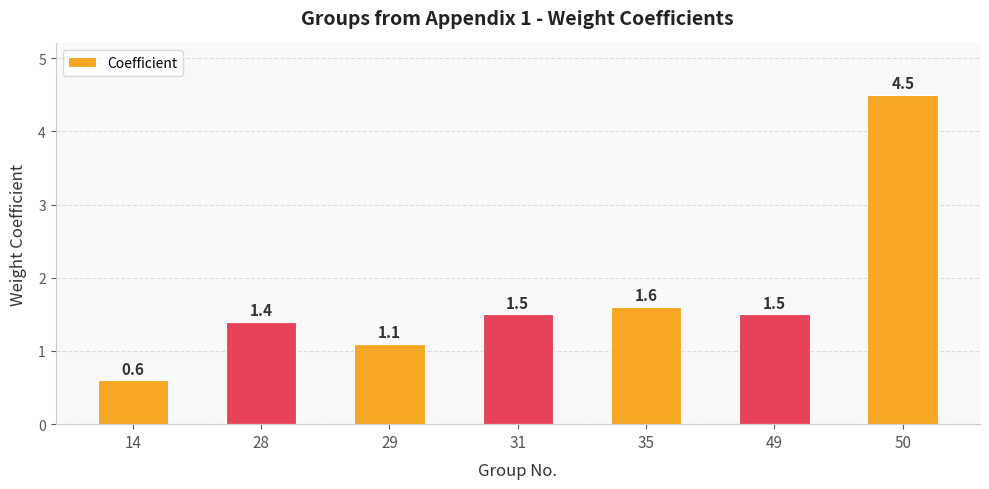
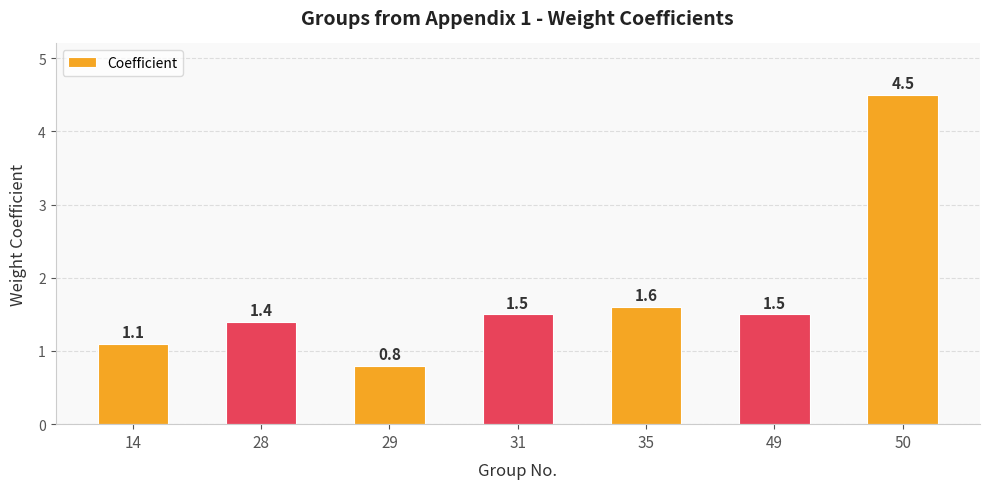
  {
-   "14": 0.6,
+   "14": 1.1,
    "28": 1.4,
-   "29": 1.1,
+   "29": 0.8,
    "31": 1.5,
    "35": 1.6,
    "49": 1.5,
    "50": 4.5
  }
